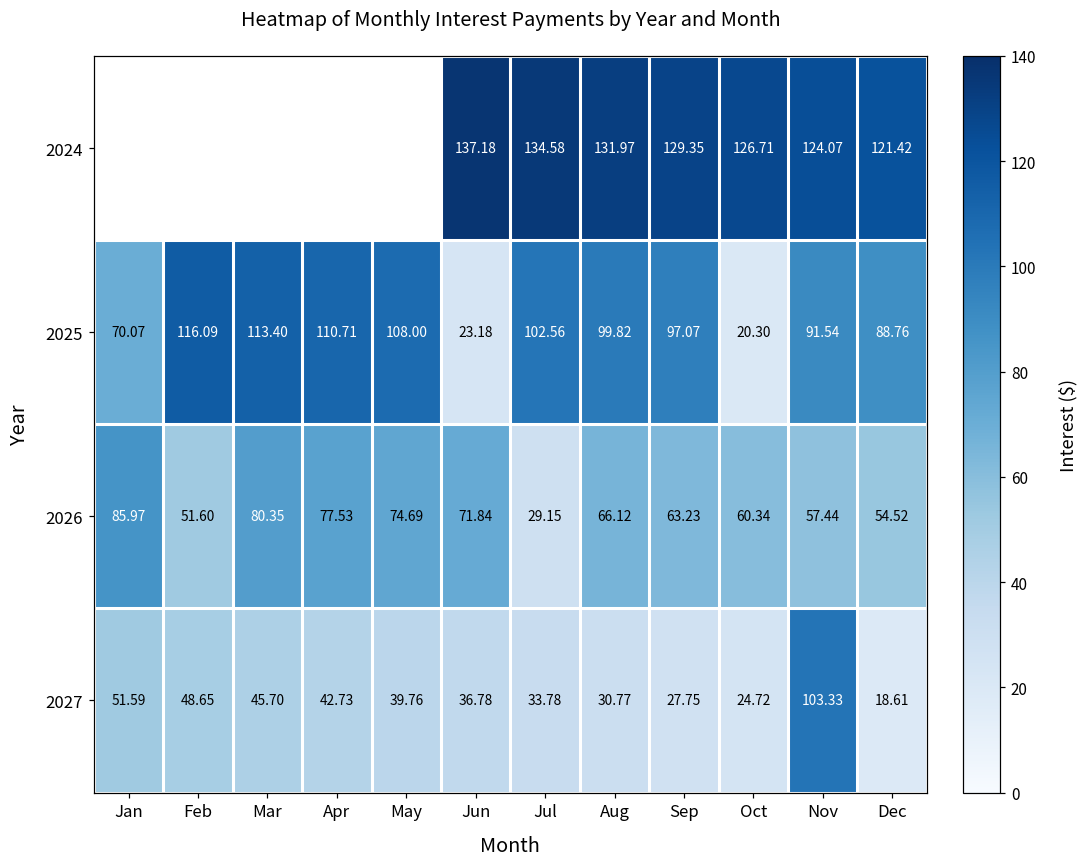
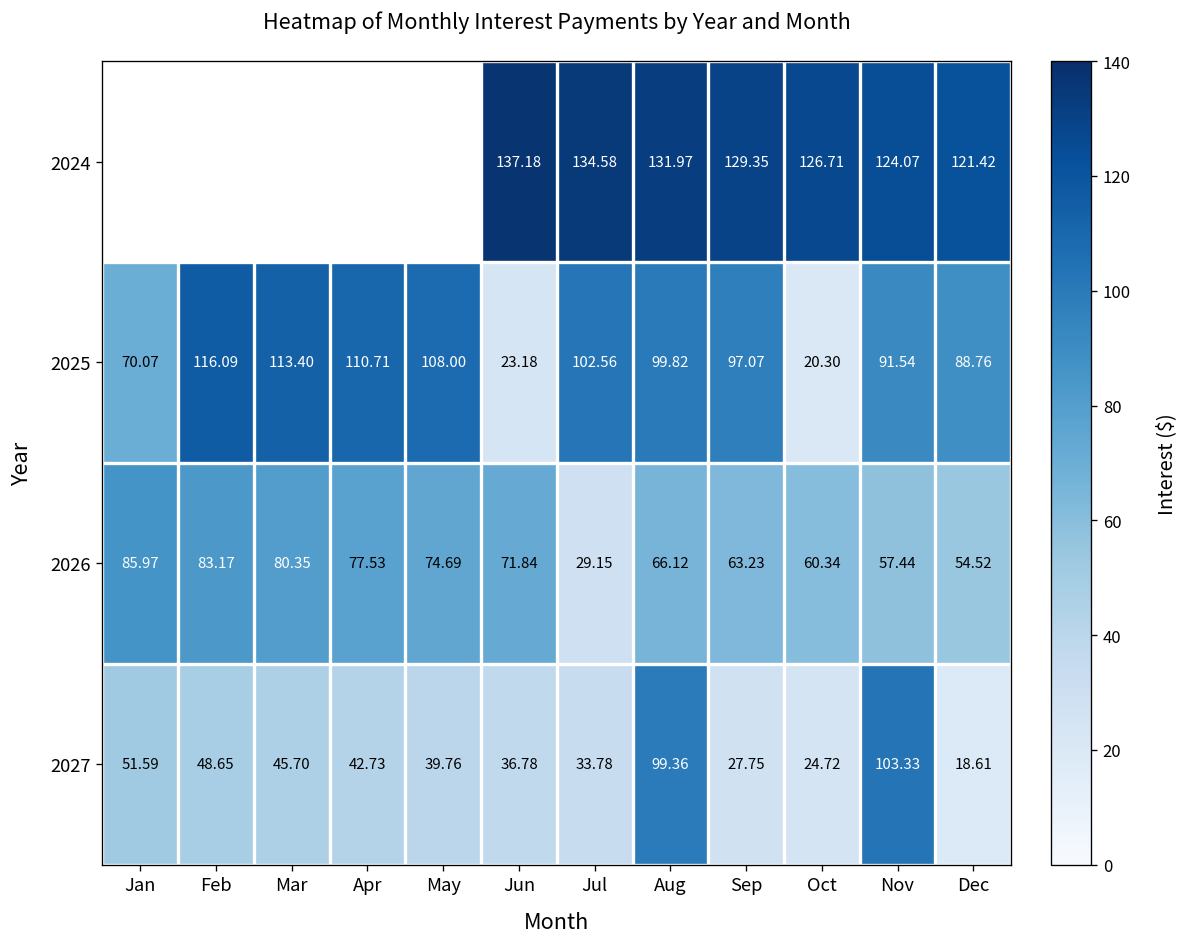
  {
    "2024": {
      "Jun": 137.18,
      "Jul": 134.58,
      "Aug": 131.97,
      "Sep": 129.35,
      "Oct": 126.71,
      "Nov": 124.07,
      "Dec": 121.42
    },
    "2025": {
      "Jan": 70.07,
      "Feb": 116.09,
      "Mar": 113.40,
      "Apr": 110.71,
      "May": 108.00,
      "Jun": 23.18,
      "Jul": 102.56,
      "Aug": 99.82,
      "Sep": 97.07,
      "Oct": 20.30,
      "Nov": 91.54,
      "Dec": 88.76
    },
    "2026": {
      "Jan": 85.97,
-     "Feb": 51.60,
+     "Feb": 83.17,
      "Mar": 80.35,
      "Apr": 77.53,
      "May": 74.69,
      "Jun": 71.84,
      "Jul": 29.15,
      "Aug": 66.12,
      "Sep": 63.23,
      "Oct": 60.34,
      "Nov": 57.44,
      "Dec": 54.52
    },
    "2027": {
      "Jan": 51.59,
      "Feb": 48.65,
      "Mar": 45.70,
      "Apr": 42.73,
      "May": 39.76,
      "Jun": 36.78,
      "Jul": 33.78,
-     "Aug": 30.77,
+     "Aug": 99.36,
      "Sep": 27.75,
      "Oct": 24.72,
      "Nov": 103.33,
      "Dec": 18.61
    }
  }
